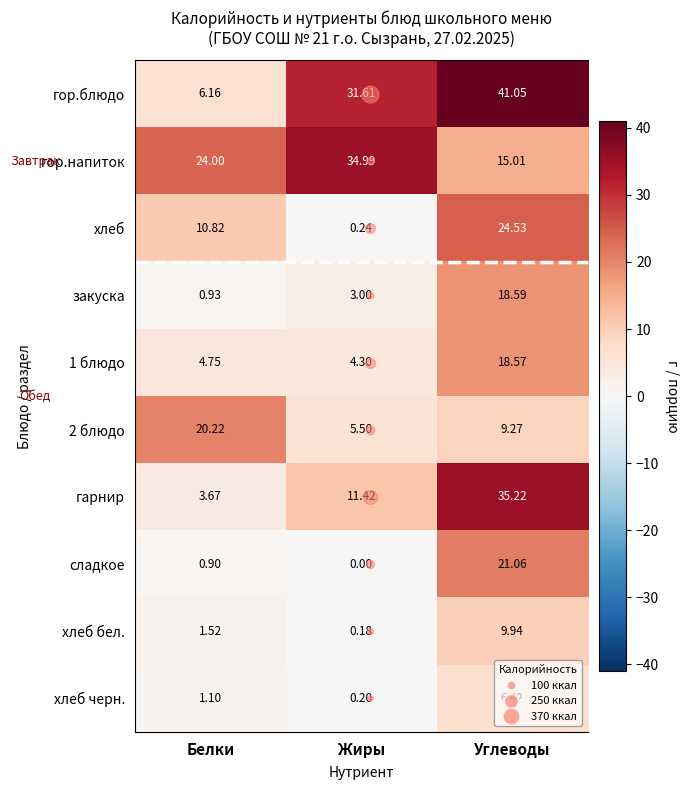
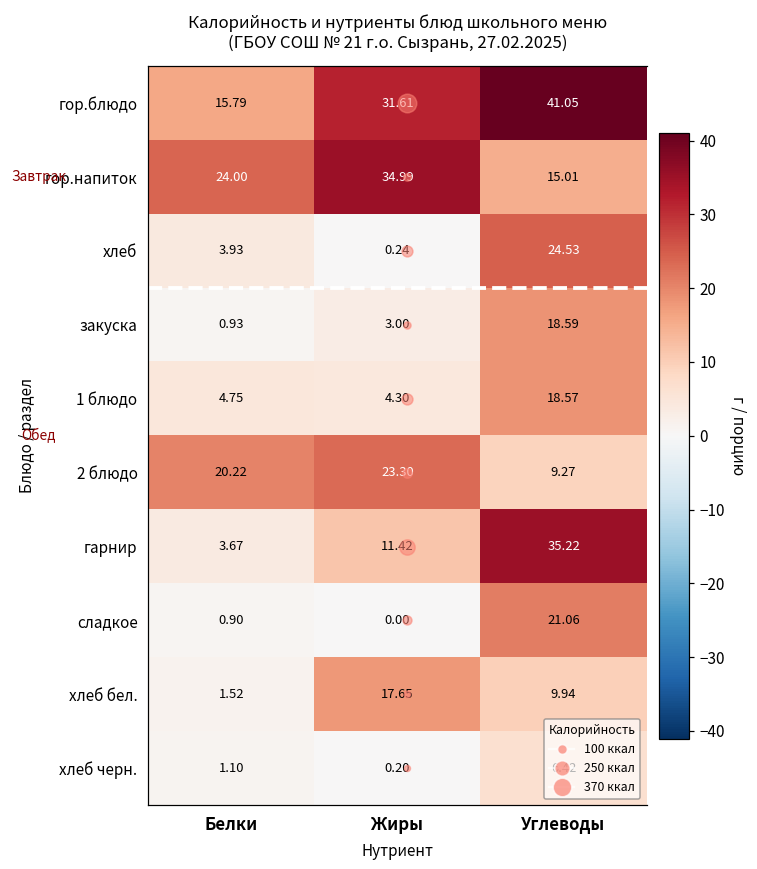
  {
    "гор.блюдо": {
-     "Белки": 6.16,
+     "Белки": 15.79,
      "Углеводы": 41.05
    },
    "гор.напиток": {
      "Белки": 24.00,
      "Углеводы": 15.01
    },
    "хлеб": {
-     "Белки": 10.82,
+     "Белки": 3.93,
      "Углеводы": 24.53
    },
    "закуска": {
      "Белки": 0.93,
      "Углеводы": 18.59
    },
    "1 блюдо": {
      "Белки": 4.75,
      "Углеводы": 18.57
    },
    "2 блюдо": {
      "Белки": 20.22,
-     "Жиры": 5.50,
+     "Жиры": 23.30,
      "Углеводы": 9.27
    },
    "гарнир": {
      "Белки": 3.67,
      "Углеводы": 35.22
    },
    "сладкое": {
      "Белки": 0.90,
      "Углеводы": 21.06
    },
    "хлеб бел.": {
      "Белки": 1.52,
-     "Жиры": 0.18,
+     "Жиры": 17.65,
      "Углеводы": 9.94
    },
    "хлеб черн.": {
      "Белки": 1.10
    }
  }
